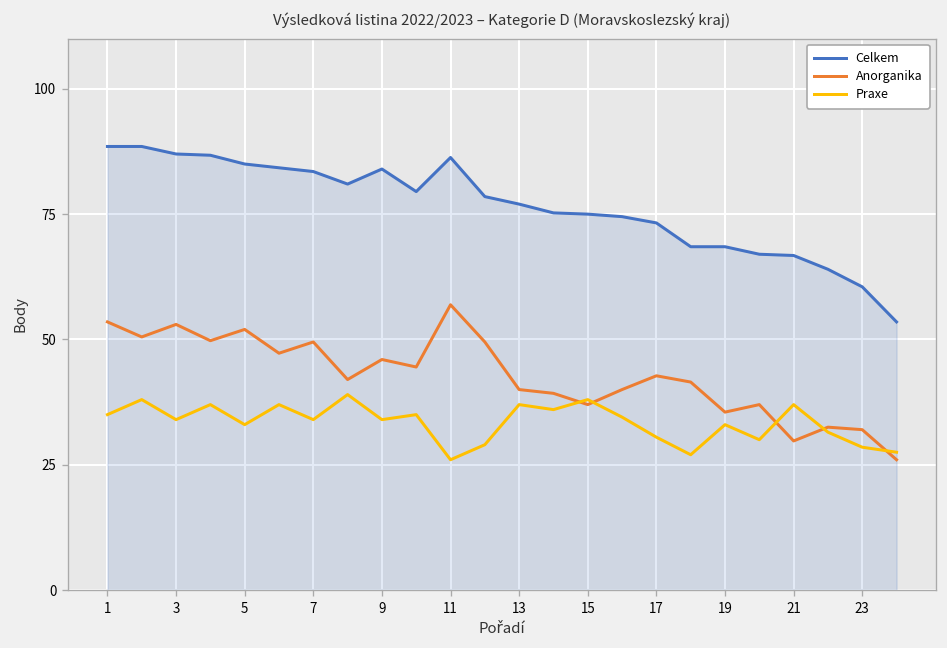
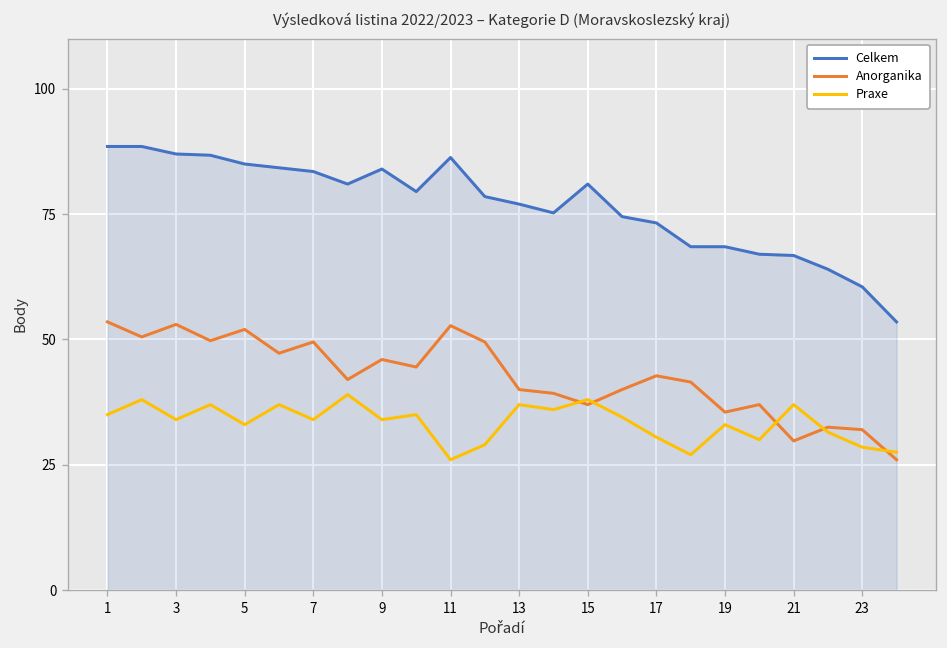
  {
    "Celkem": {
      "1": 89,
      "3": 87,
      "5": 85,
      "7": 84,
      "9": 84,
      "11": 86,
      "13": 77,
-     "15": 75,
+     "15": 81,
      "17": 73,
      "19": 69,
      "21": 67,
      "23": 61
    },
    "Anorganika": {
      "1": 54,
      "3": 53,
      "5": 52,
      "7": 50,
      "9": 46,
-     "11": 57,
+     "11": 53,
      "13": 40,
      "15": 37,
      "17": 43,
      "19": 36,
      "21": 30,
      "23": 32
    },
    "Praxe": {
      "1": 35,
      "3": 34,
      "5": 33,
      "7": 34,
      "9": 34,
      "11": 26,
      "13": 37,
      "15": 38,
      "17": 31,
      "19": 33,
      "21": 37,
      "23": 29
    }
  }
